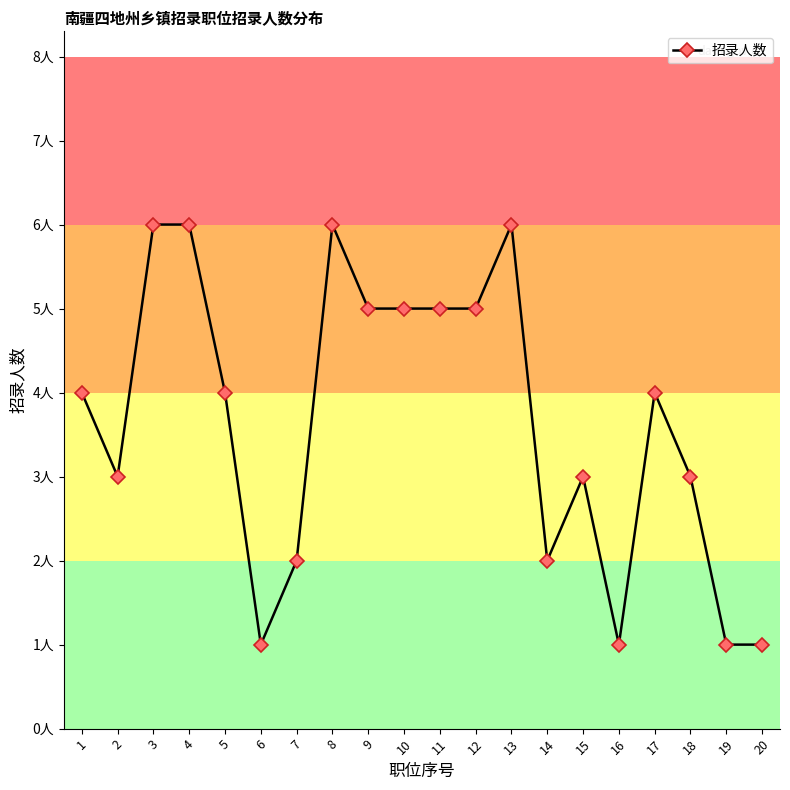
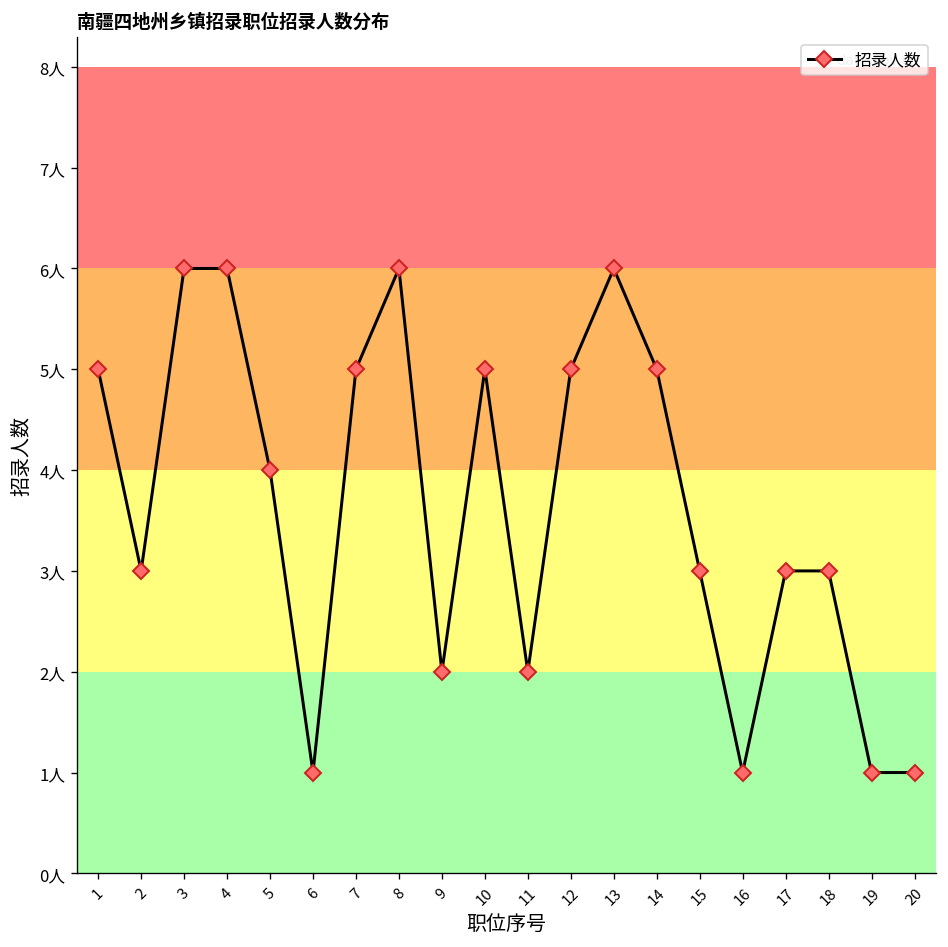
  {
-   "1": "4人",
+   "1": "5人",
    "2": "3人",
    "3": "6人",
    "4": "6人",
    "5": "4人",
    "6": "1人",
-   "7": "2人",
+   "7": "5人",
    "8": "6人",
-   "9": "5人",
+   "9": "2人",
    "10": "5人",
-   "11": "5人",
+   "11": "2人",
    "12": "5人",
    "13": "6人",
-   "14": "2人",
+   "14": "5人",
    "15": "3人",
    "16": "1人",
-   "17": "4人",
+   "17": "3人",
    "18": "3人",
    "19": "1人",
    "20": "1人"
  }
